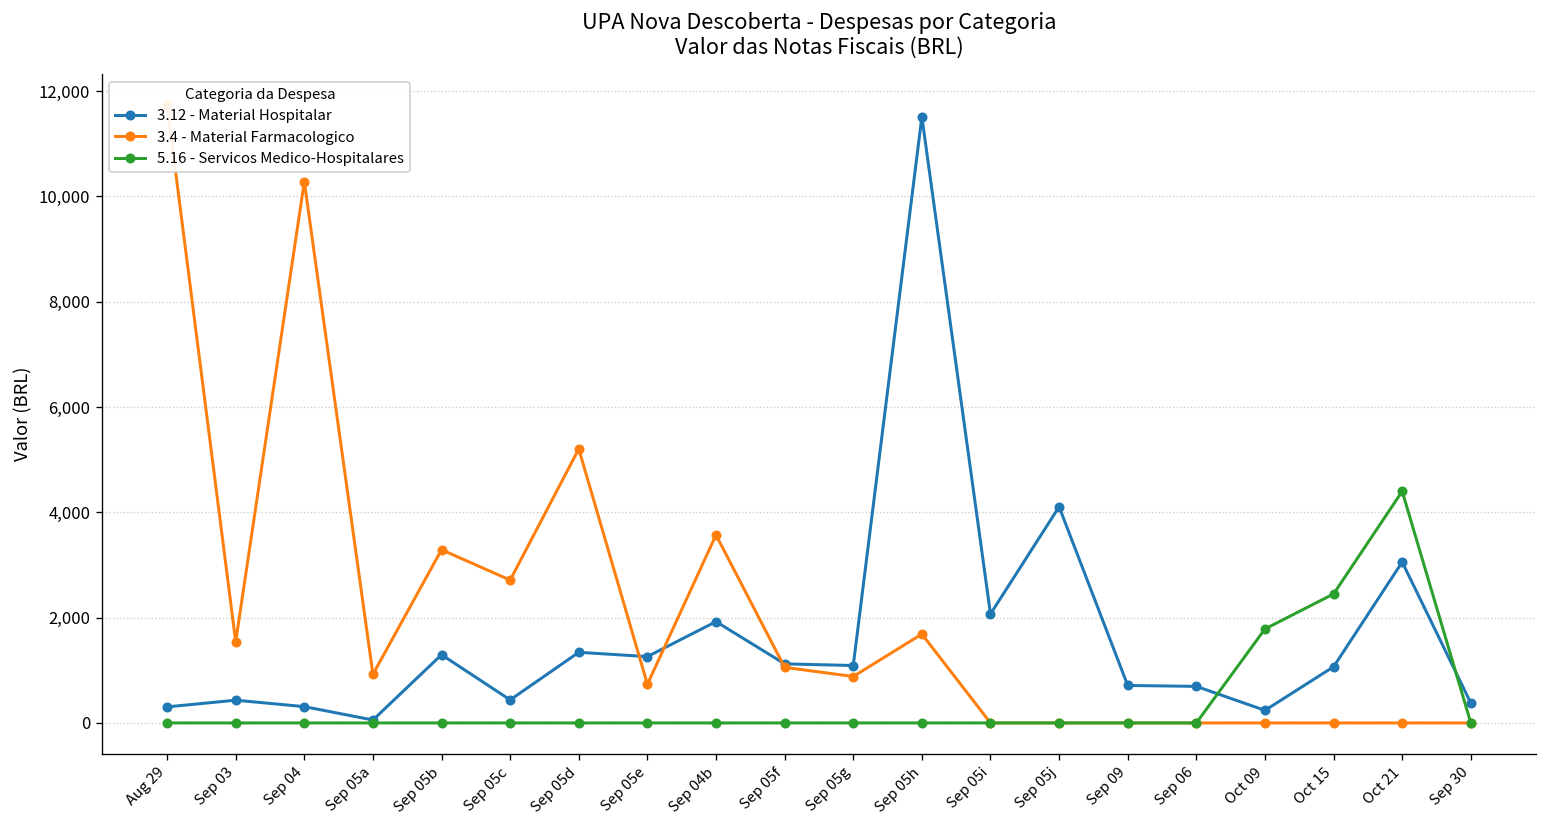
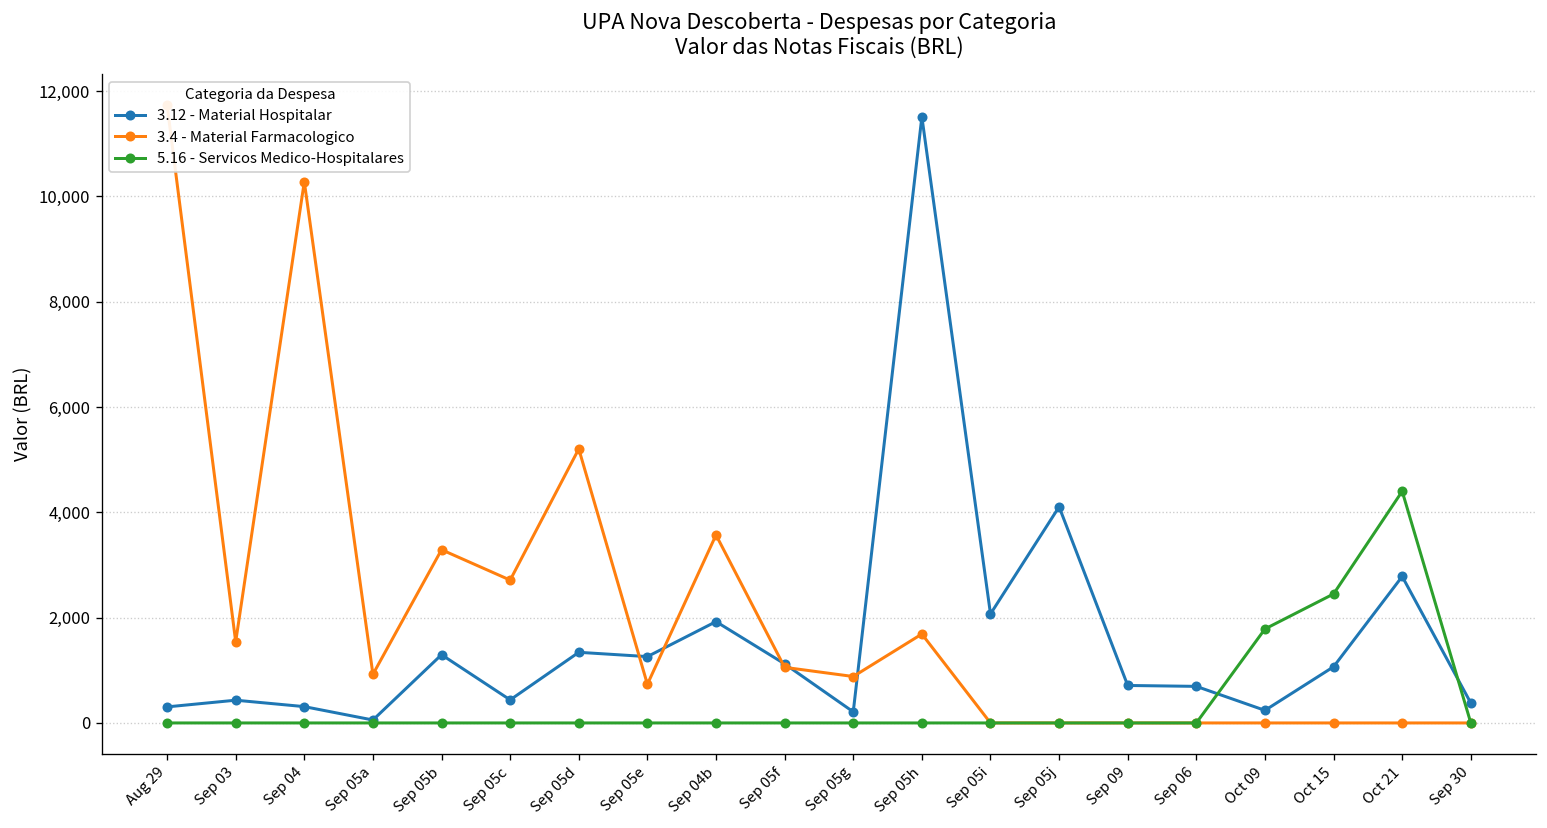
  {
    "3.12 - Material Hospitalar": {
      "Aug 29": "300",
      "Sep 03": "400",
      "Sep 04": "300",
      "Sep 05b": "1,300",
      "Sep 05c": "400",
      "Sep 05d": "1,300",
      "Sep 05e": "1,300",
      "Sep 04b": "1,900",
      "Sep 05f": "1,100",
-     "Sep 05g": "1,100",
+     "Sep 05g": "200",
      "Sep 05h": "11,500",
      "Sep 05i": "2,100",
      "Sep 05j": "4,100",
      "Sep 09": "700",
      "Sep 06": "700",
      "Oct 09": "200",
      "Oct 15": "1,100",
-     "Oct 21": "3,100",
+     "Oct 21": "2,800",
      "Sep 30": "400"
    },
    "3.4 - Material Farmacologico": {
      "Sep 03": "1,500",
      "Sep 04": "10,300",
      "Sep 05a": "900",
      "Sep 05b": "3,300",
      "Sep 05c": "2,700",
      "Sep 05d": "5,200",
      "Sep 05e": "700",
      "Sep 04b": "3,600",
      "Sep 05f": "1,100",
      "Sep 05g": "900",
      "Sep 05h": "1,700",
      "Oct 09": "0",
      "Oct 15": "0",
      "Oct 21": "0"
    },
    "5.16 - Servicos Medico-Hospitalares": {
      "Aug 29": "0",
      "Sep 03": "0",
      "Sep 04": "0",
      "Sep 05b": "0",
      "Sep 05c": "0",
      "Sep 05d": "0",
      "Sep 05e": "0",
      "Sep 04b": "0",
      "Sep 05f": "0",
      "Sep 05g": "0",
      "Sep 05h": "0",
      "Oct 09": "1,800",
      "Oct 15": "2,500",
      "Oct 21": "4,400"
    }
  }
